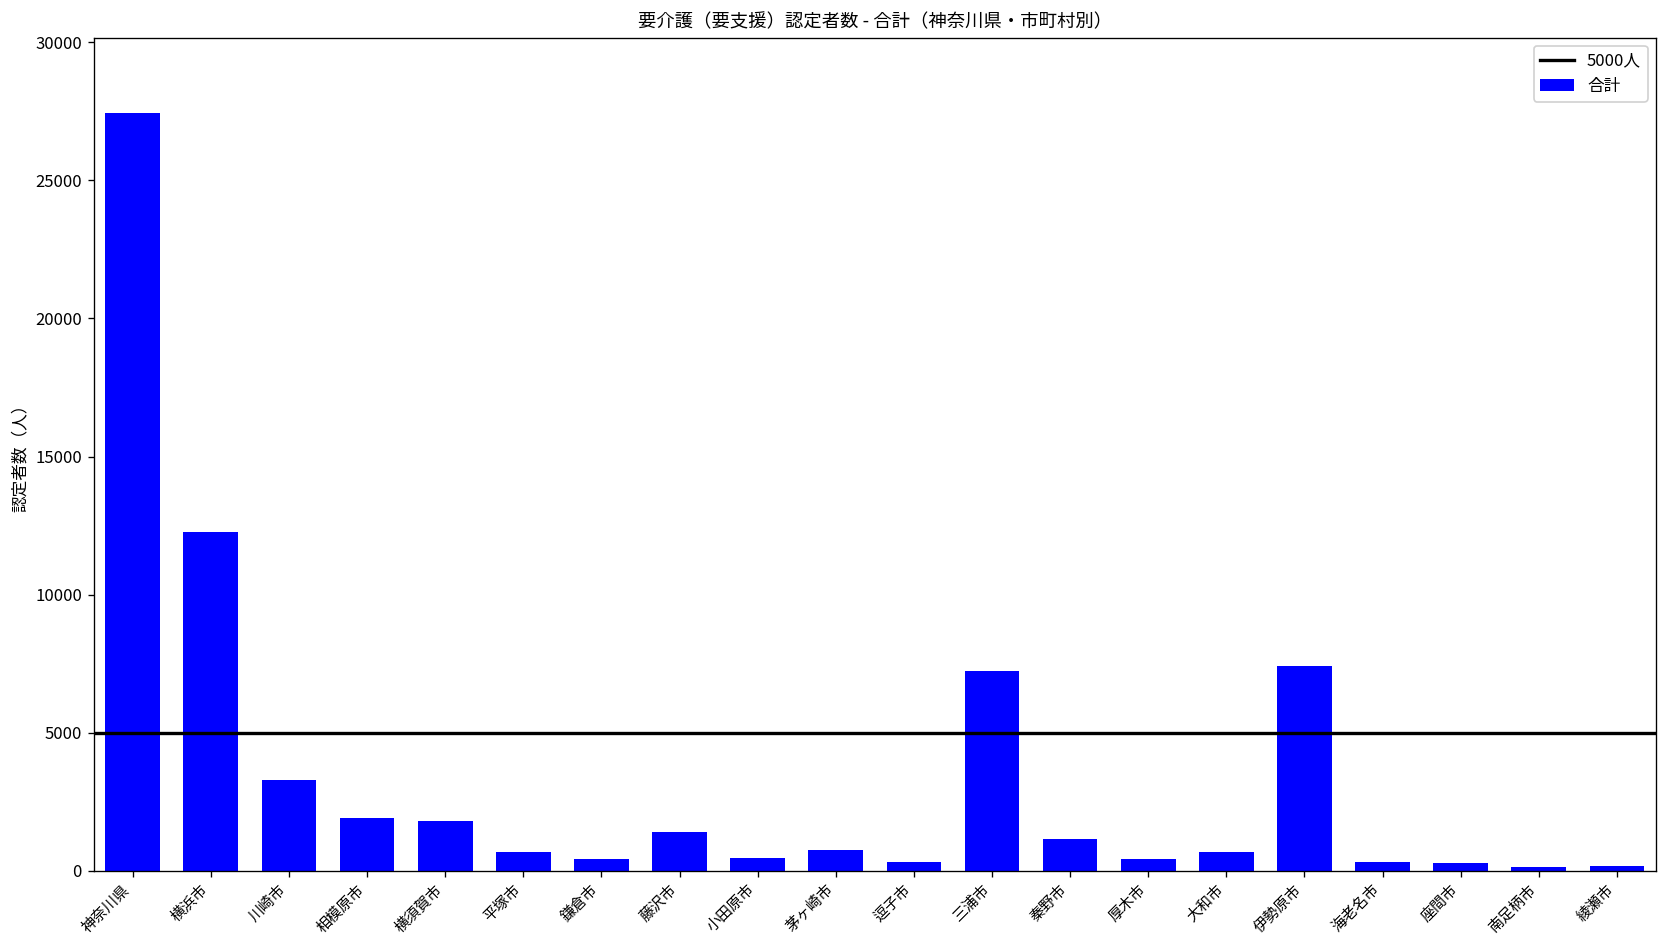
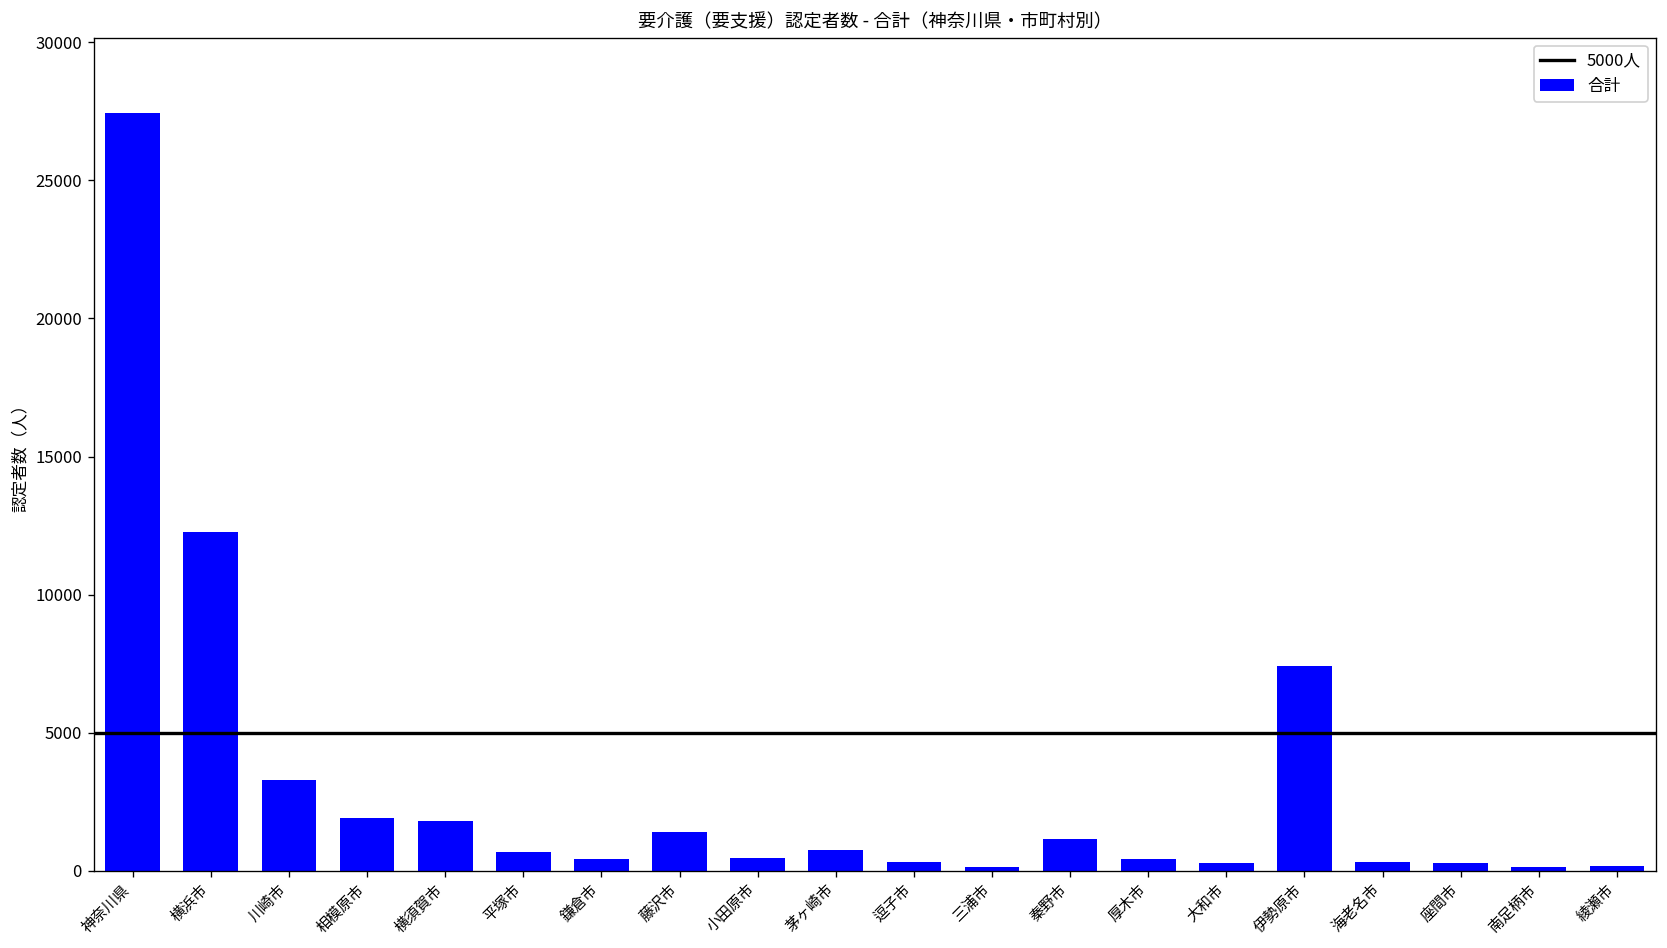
  {
    "神奈川県": 27400,
    "横浜市": 12300,
    "川崎市": 3300,
    "相模原市": 1900,
    "横須賀市": 1800,
    "平塚市": 700,
    "鎌倉市": 400,
    "藤沢市": 1400,
    "小田原市": 500,
    "茅ヶ崎市": 700,
    "逗子市": 300,
-   "三浦市": 7200,
+   "三浦市": 100,
    "秦野市": 1200,
    "厚木市": 400,
-   "大和市": 700,
+   "大和市": 300,
    "伊勢原市": 7400,
    "海老名市": 300,
    "座間市": 300,
    "南足柄市": 100,
    "綾瀬市": 200
  }
